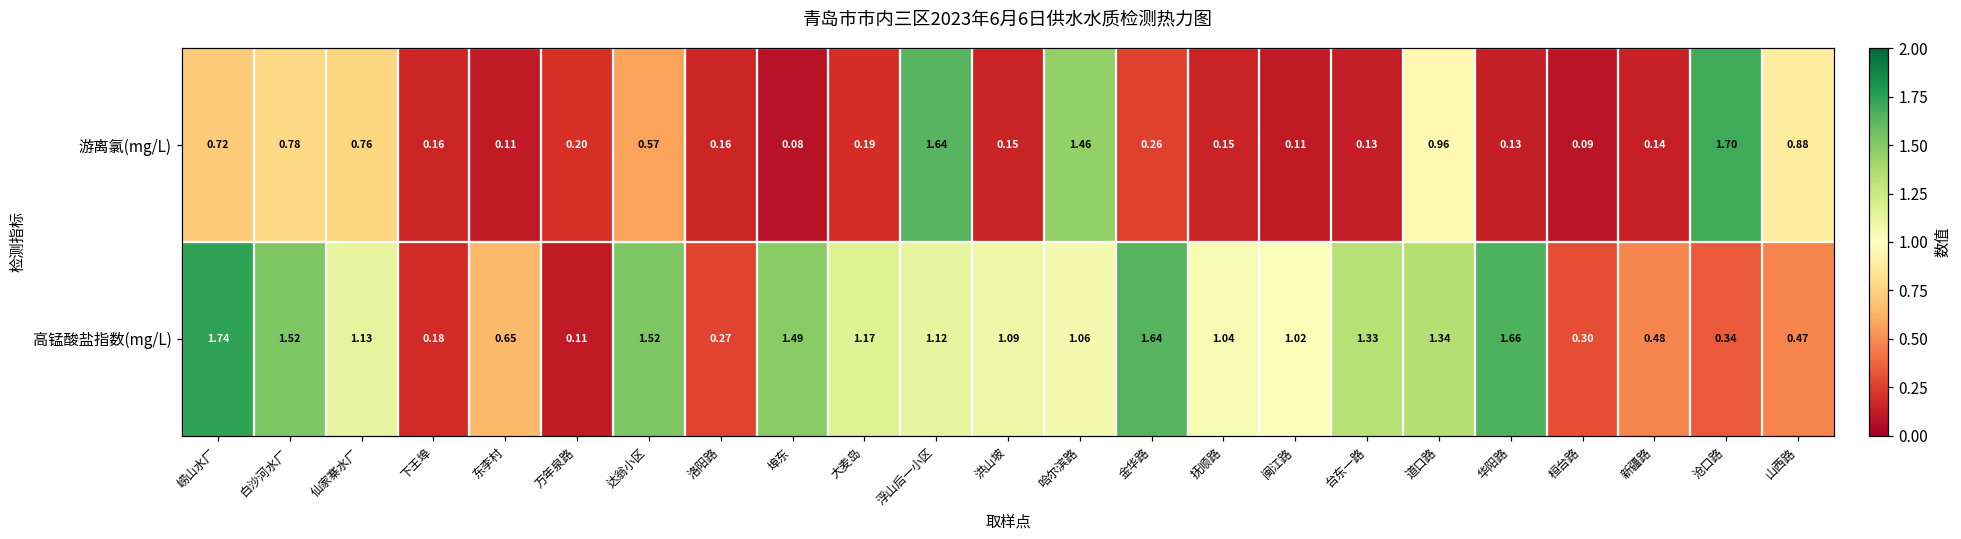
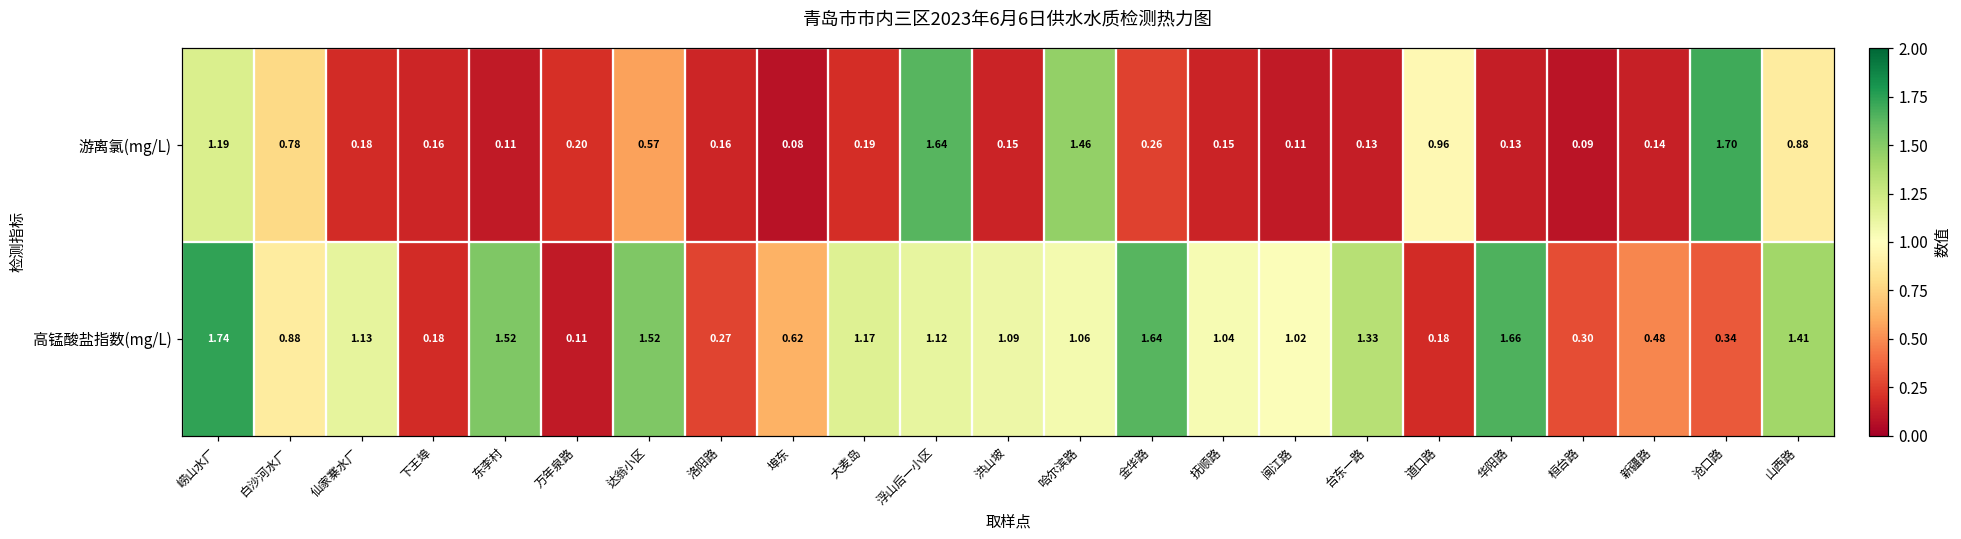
  {
    "游离氯(mg/L)": {
-     "崂山水厂": 0.72,
+     "崂山水厂": 1.19,
      "白沙河水厂": 0.78,
-     "仙家寨水厂": 0.76,
+     "仙家寨水厂": 0.18,
      "下王埠": 0.16,
      "东李村": 0.11,
      "万年泉路": 0.20,
      "达翁小区": 0.57,
      "洛阳路": 0.16,
      "埠东": 0.08,
      "大麦岛": 0.19,
      "浮山后一小区": 1.64,
      "洪山坡": 0.15,
      "哈尔滨路": 1.46,
      "金华路": 0.26,
      "抚顺路": 0.15,
      "闽江路": 0.11,
      "台东一路": 0.13,
      "道口路": 0.96,
      "华阳路": 0.13,
      "桓台路": 0.09,
      "新疆路": 0.14,
      "沧口路": 1.70,
      "山西路": 0.88
    },
    "高锰酸盐指数(mg/L)": {
      "崂山水厂": 1.74,
-     "白沙河水厂": 1.52,
+     "白沙河水厂": 0.88,
      "仙家寨水厂": 1.13,
      "下王埠": 0.18,
-     "东李村": 0.65,
+     "东李村": 1.52,
      "万年泉路": 0.11,
      "达翁小区": 1.52,
      "洛阳路": 0.27,
-     "埠东": 1.49,
+     "埠东": 0.62,
      "大麦岛": 1.17,
      "浮山后一小区": 1.12,
      "洪山坡": 1.09,
      "哈尔滨路": 1.06,
      "金华路": 1.64,
      "抚顺路": 1.04,
      "闽江路": 1.02,
      "台东一路": 1.33,
-     "道口路": 1.34,
+     "道口路": 0.18,
      "华阳路": 1.66,
      "桓台路": 0.30,
      "新疆路": 0.48,
      "沧口路": 0.34,
-     "山西路": 0.47
+     "山西路": 1.41
    }
  }
